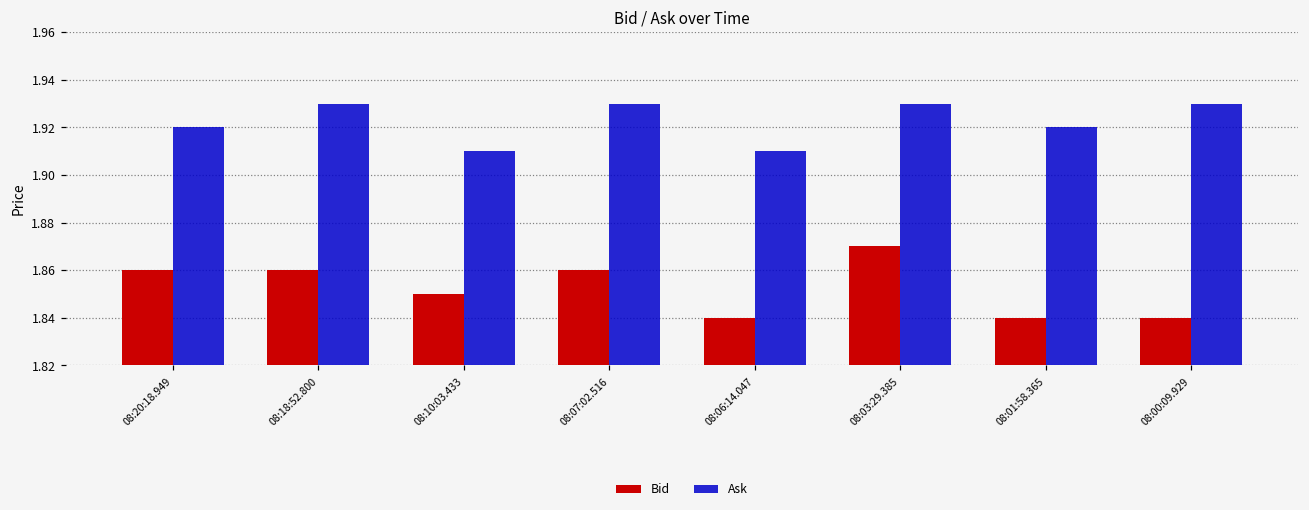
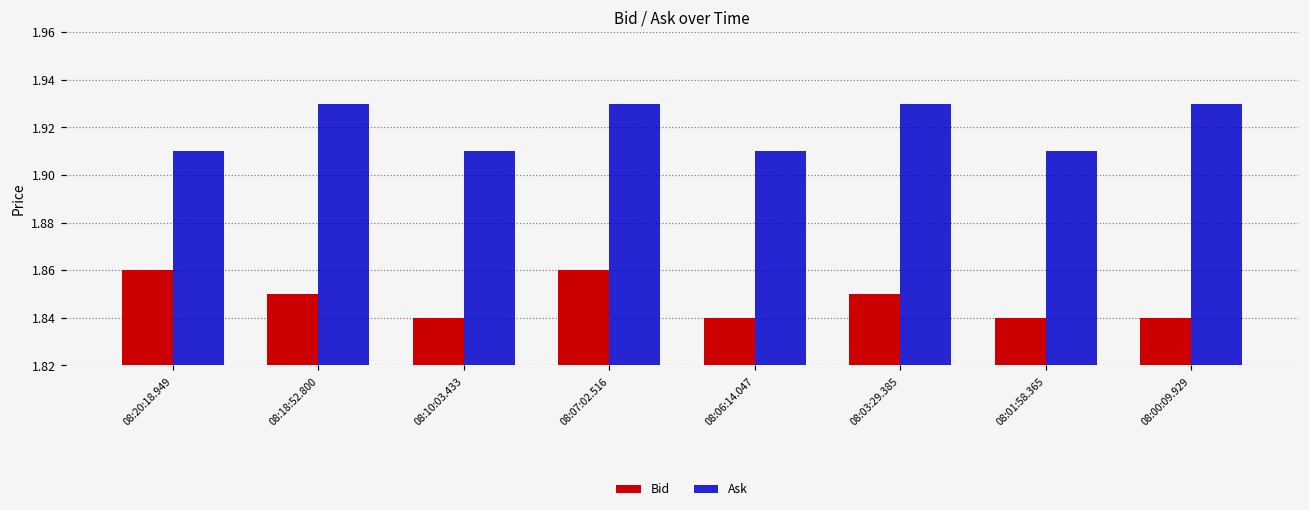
  {
    "Bid": {
      "08:20:18.949": 1.86,
-     "08:18:52.800": 1.86,
-     "08:10:03.433": 1.85,
+     "08:18:52.800": 1.85,
+     "08:10:03.433": 1.84,
      "08:07:02.516": 1.86,
      "08:06:14.047": 1.84,
-     "08:03:29.385": 1.87,
+     "08:03:29.385": 1.85,
      "08:01:58.365": 1.84,
      "08:00:09.929": 1.84
    },
    "Ask": {
-     "08:20:18.949": 1.92,
+     "08:20:18.949": 1.91,
      "08:18:52.800": 1.93,
      "08:10:03.433": 1.91,
      "08:07:02.516": 1.93,
      "08:06:14.047": 1.91,
      "08:03:29.385": 1.93,
-     "08:01:58.365": 1.92,
+     "08:01:58.365": 1.91,
      "08:00:09.929": 1.93
    }
  }
